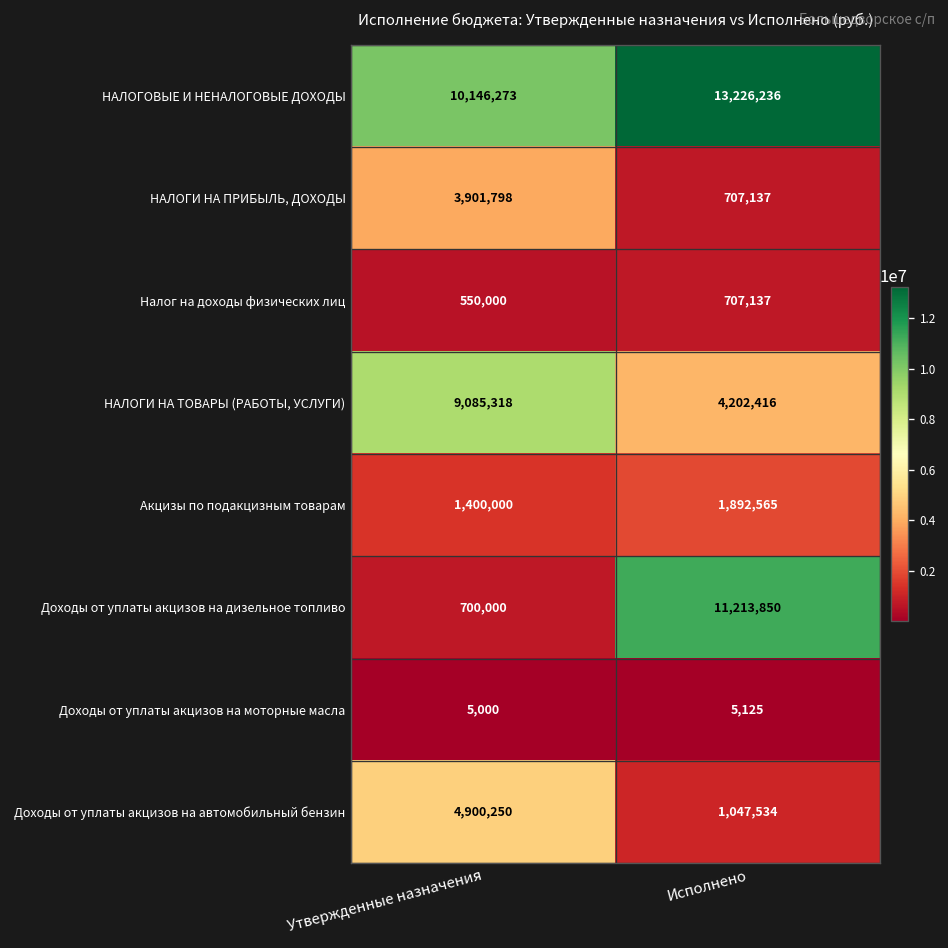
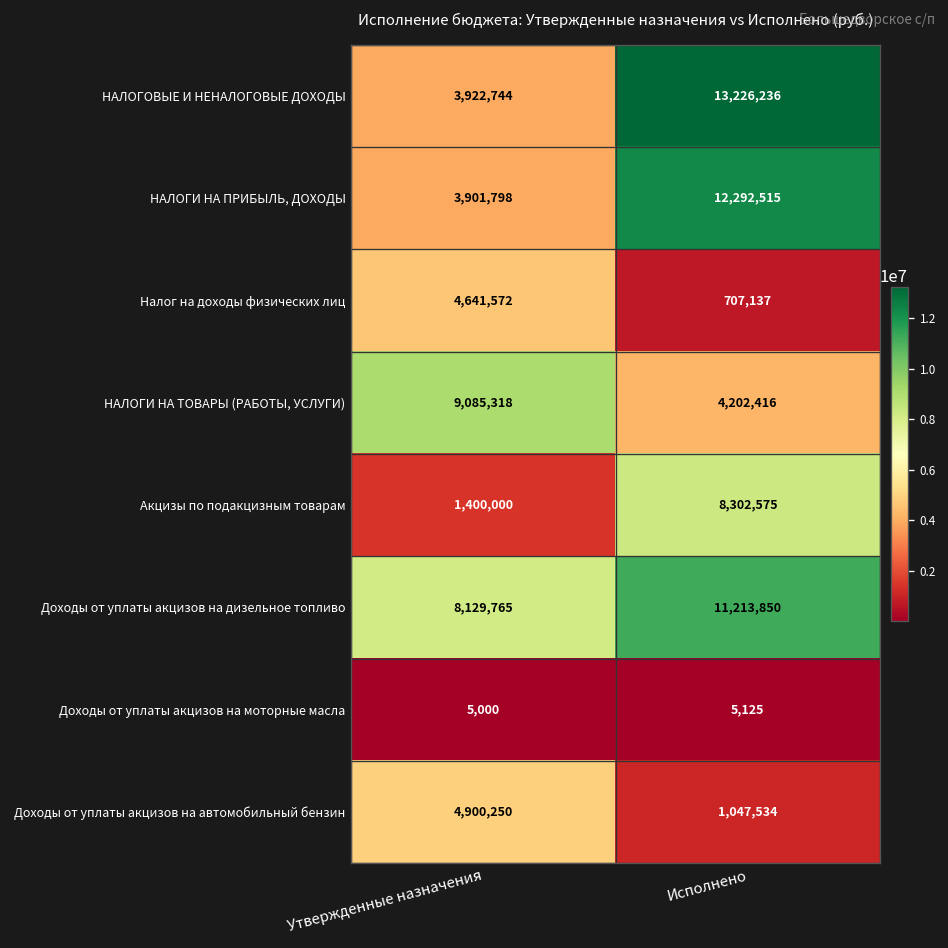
  {
    "НАЛОГОВЫЕ И НЕНАЛОГОВЫЕ ДОХОДЫ": {
-     "Утвержденные назначения": "10,146,273",
+     "Утвержденные назначения": "3,922,744",
      "Исполнено": "13,226,236"
    },
    "НАЛОГИ НА ПРИБЫЛЬ, ДОХОДЫ": {
      "Утвержденные назначения": "3,901,798",
-     "Исполнено": "707,137"
+     "Исполнено": "12,292,515"
    },
    "Налог на доходы физических лиц": {
-     "Утвержденные назначения": "550,000",
+     "Утвержденные назначения": "4,641,572",
      "Исполнено": "707,137"
    },
    "НАЛОГИ НА ТОВАРЫ (РАБОТЫ, УСЛУГИ)": {
      "Утвержденные назначения": "9,085,318",
      "Исполнено": "4,202,416"
    },
    "Акцизы по подакцизным товарам": {
      "Утвержденные назначения": "1,400,000",
-     "Исполнено": "1,892,565"
+     "Исполнено": "8,302,575"
    },
    "Доходы от уплаты акцизов на дизельное топливо": {
-     "Утвержденные назначения": "700,000",
+     "Утвержденные назначения": "8,129,765",
      "Исполнено": "11,213,850"
    },
    "Доходы от уплаты акцизов на моторные масла": {
      "Утвержденные назначения": "5,000",
      "Исполнено": "5,125"
    },
    "Доходы от уплаты акцизов на автомобильный бензин": {
      "Утвержденные назначения": "4,900,250",
      "Исполнено": "1,047,534"
    }
  }
